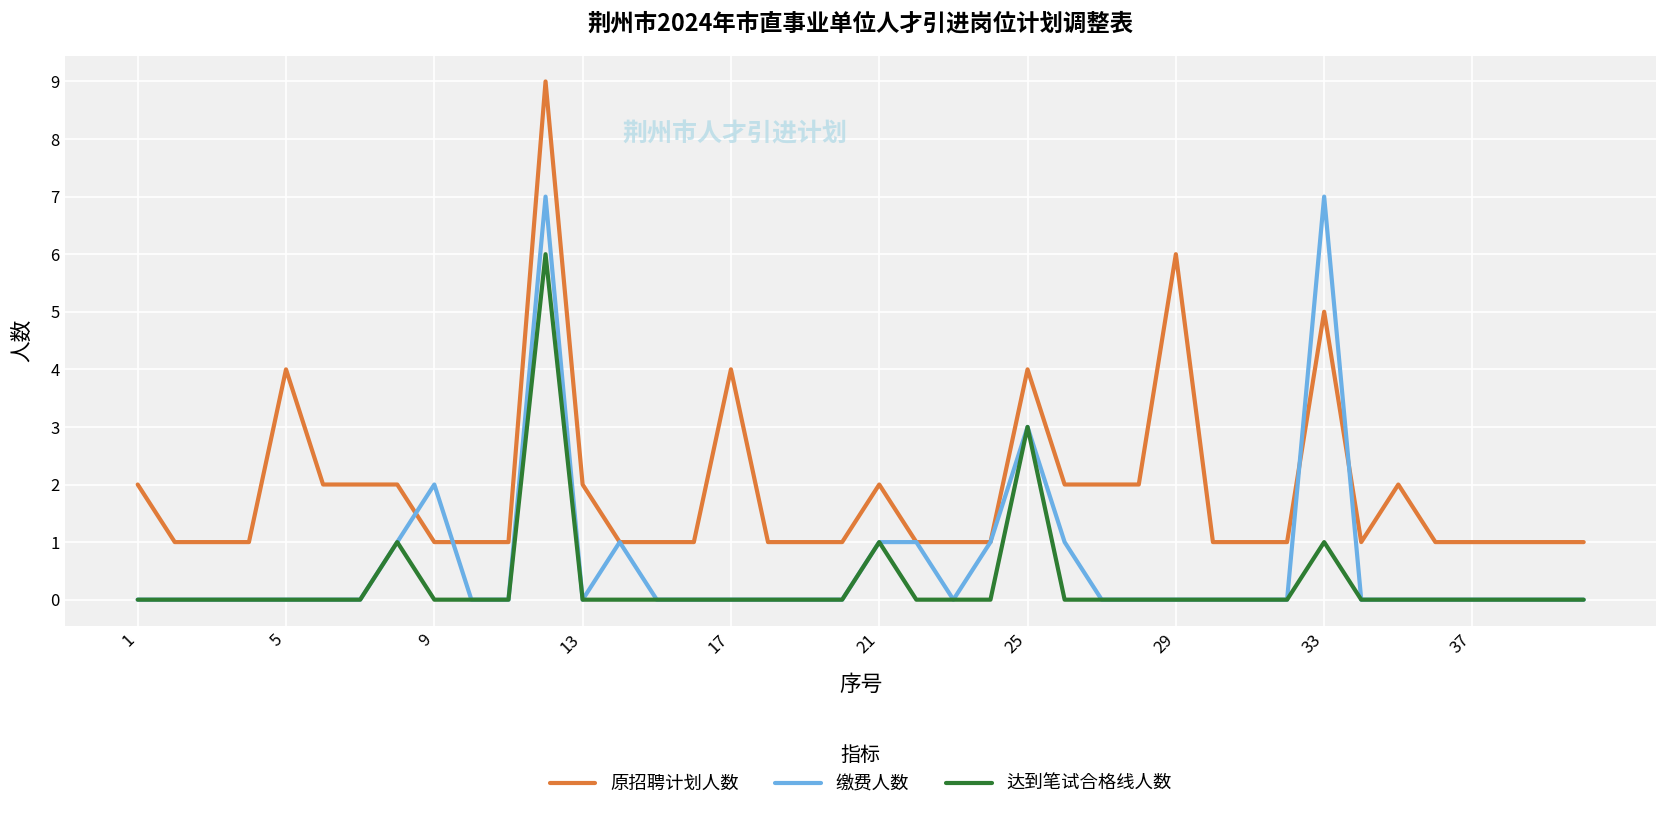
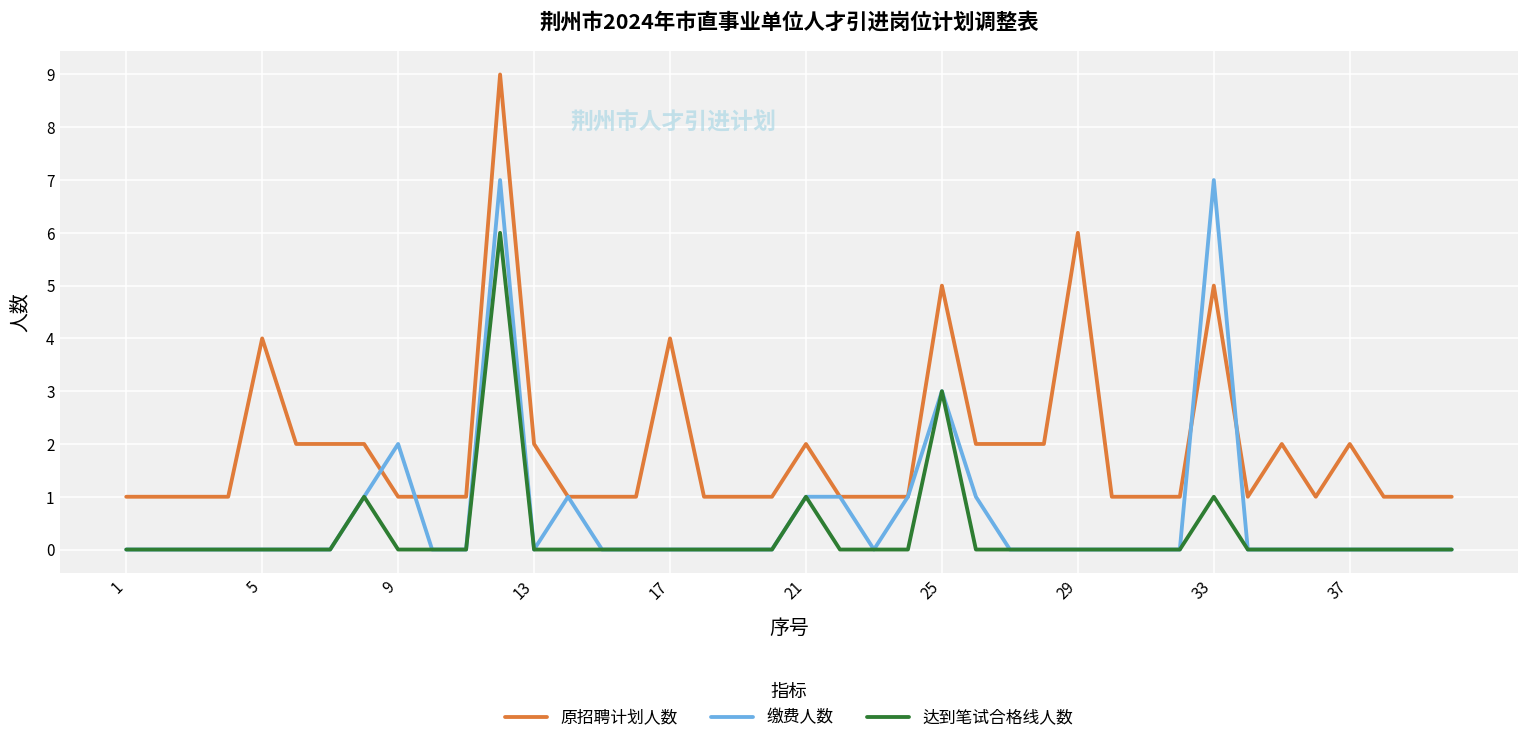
  {
    "原招聘计划人数": {
-     "1": 2,
+     "1": 1,
      "5": 4,
      "9": 1,
      "13": 2,
      "17": 4,
      "21": 2,
-     "25": 4,
+     "25": 5,
      "29": 6,
      "33": 5,
-     "37": 1
+     "37": 2
    },
    "缴费人数": {
      "9": 2,
      "33": 7
    },
    "达到笔试合格线人数": {
      "9": 0,
      "33": 1
    }
  }
